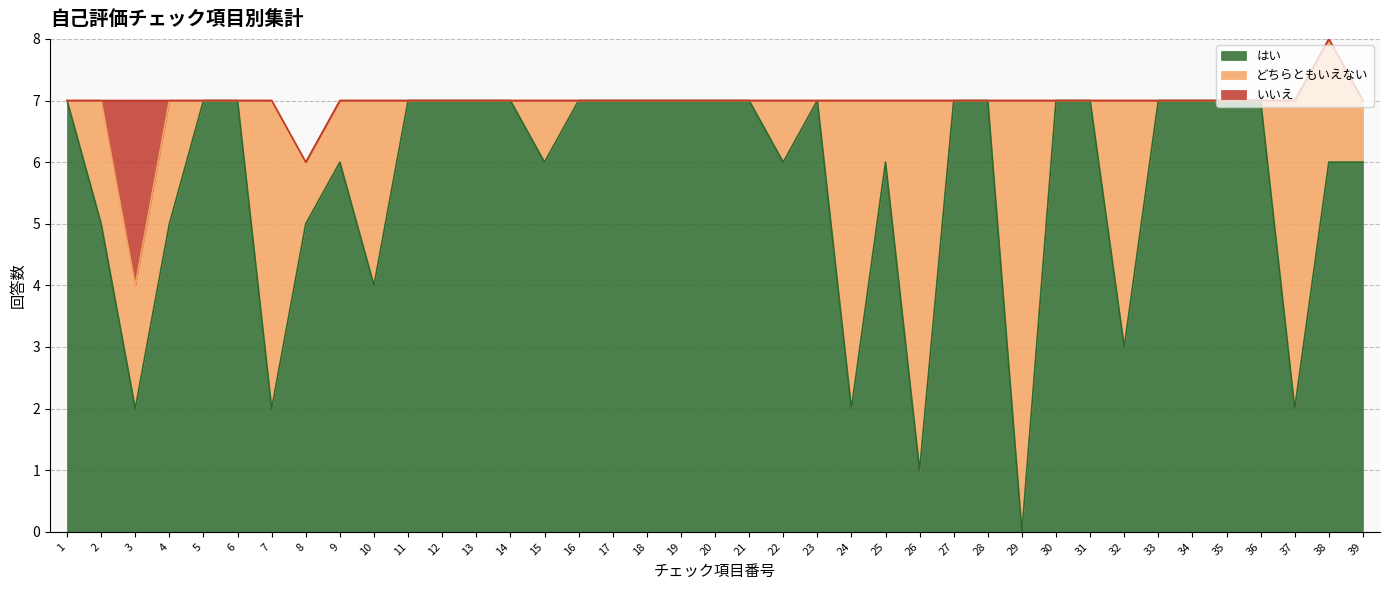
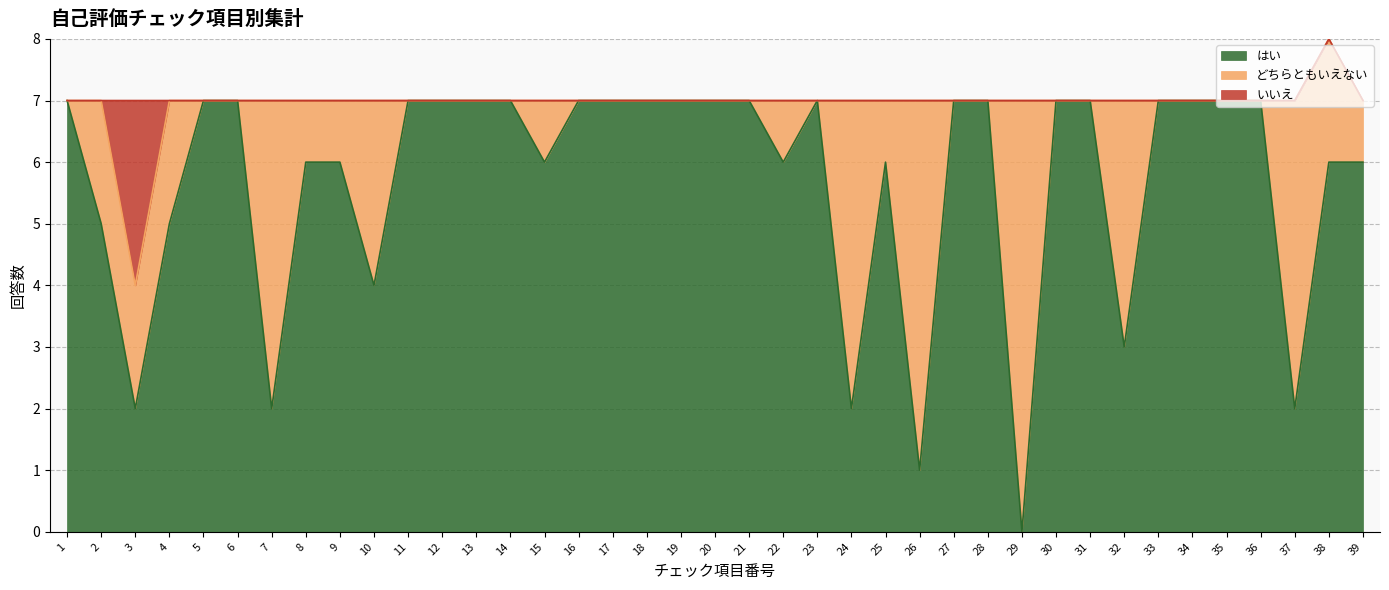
  {
    "はい": {
      "2": 5,
      "3": 2,
      "4": 5,
      "7": 2,
-     "8": 5,
+     "8": 6,
      "9": 6,
      "10": 4,
      "15": 6,
      "22": 6,
      "24": 2,
      "25": 6,
      "26": 1,
      "29": 0,
      "32": 3,
      "37": 2,
      "38": 6,
      "39": 6
    },
    "どちらともいえない": {
      "3": 2
    },
    "いいえ": {
      "3": 3
    }
  }
